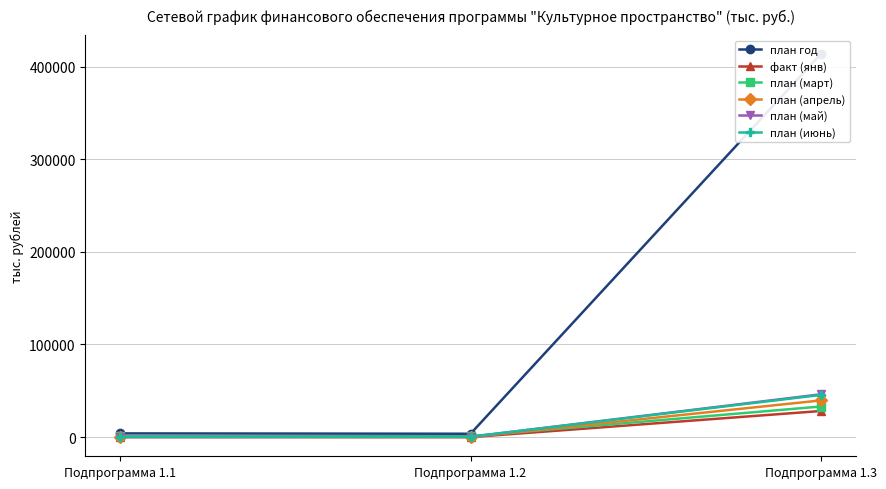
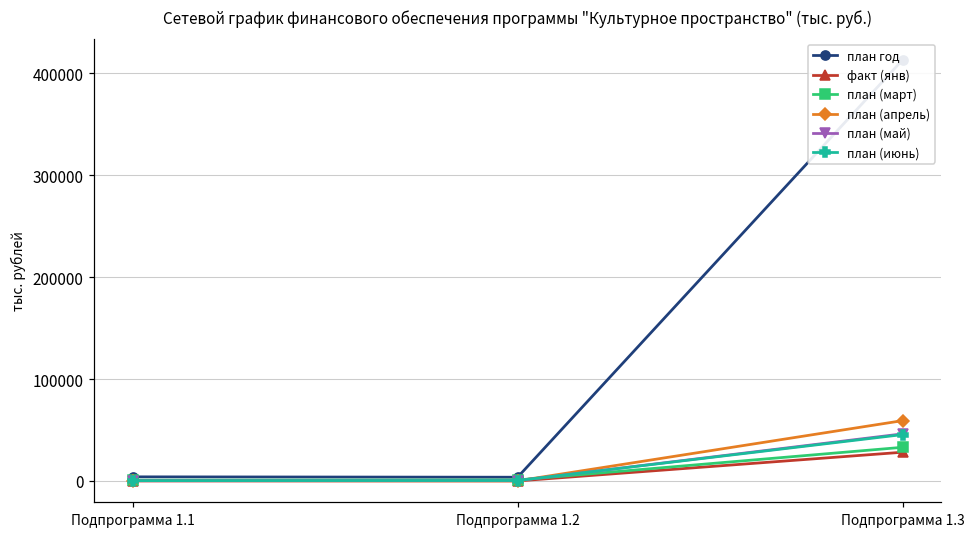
  {
    "план год": {
      "Подпрограмма 1.1": 0
    },
    "факт (янв)": {
      "Подпрограмма 1.3": 30000
    },
    "план (апрель)": {
-     "Подпрограмма 1.3": 40000
+     "Подпрограмма 1.3": 60000
    }
  }
